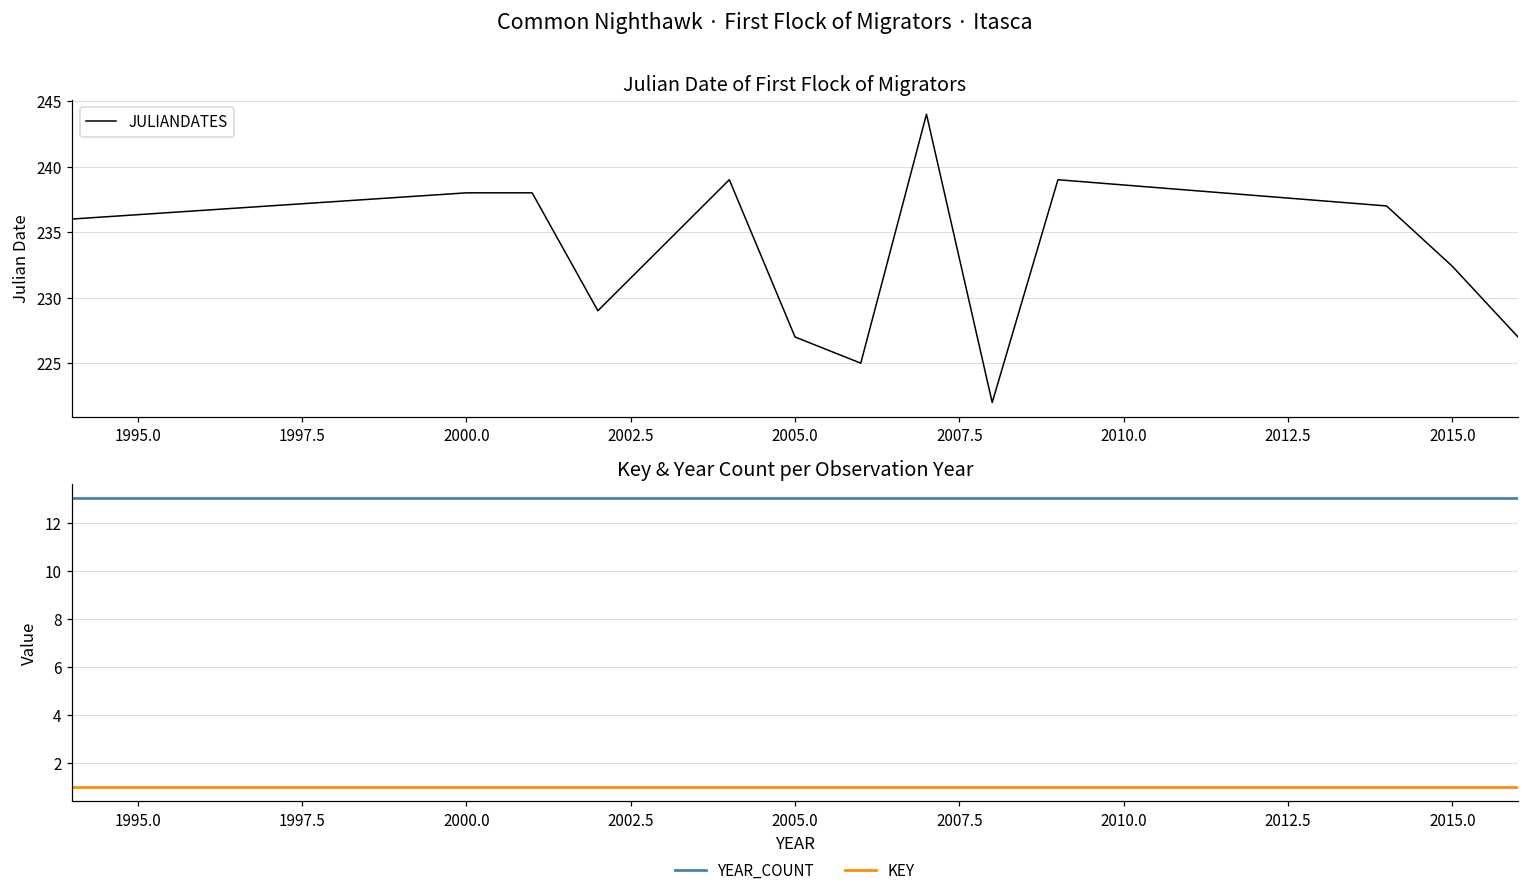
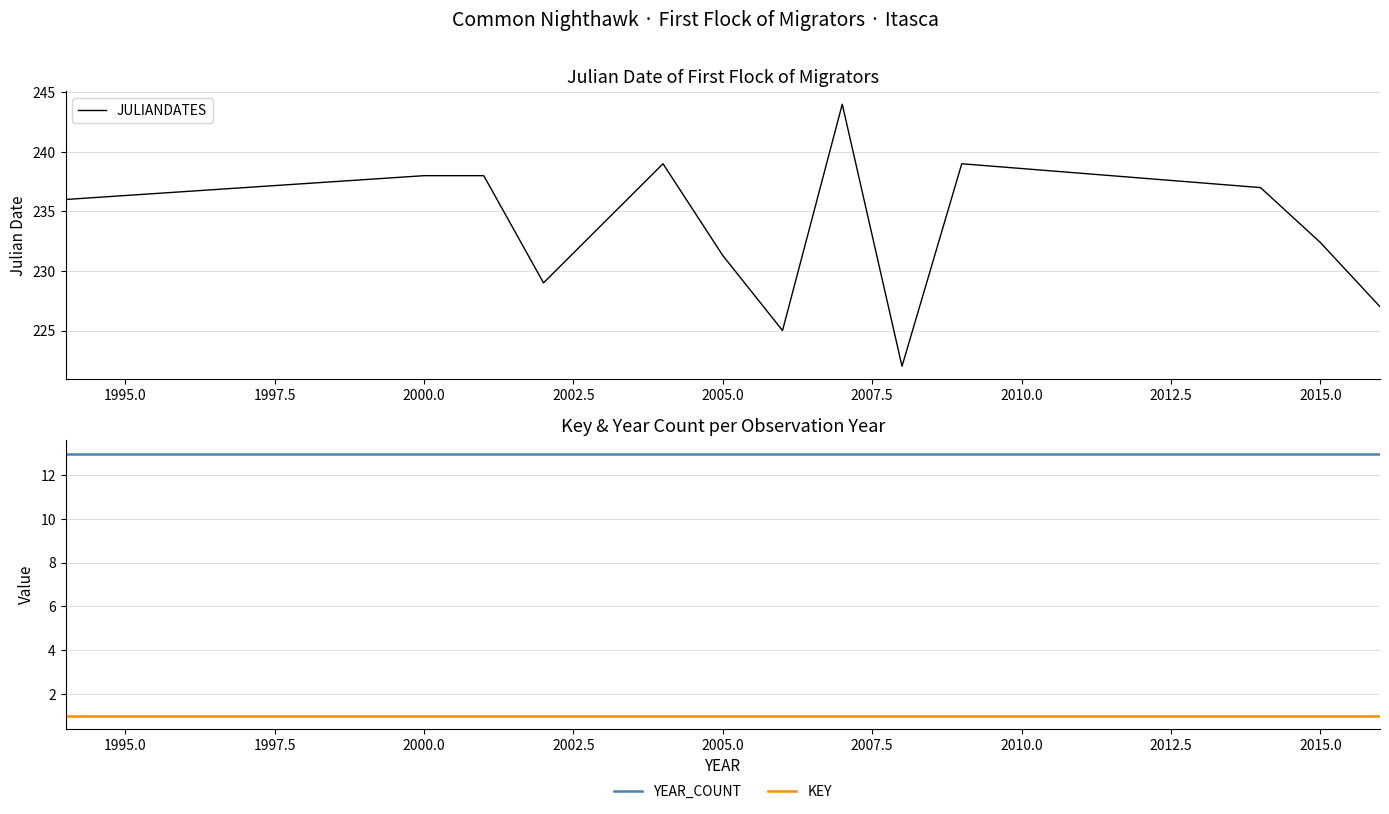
  {
    "Julian Date of First Flock of Migrators": {
      "2000.0": 238.0,
-     "2005.0": 227.0,
+     "2005.0": 231.3,
      "2015.0": 232.4
    },
    "Key & Year Count per Observation Year": {
      "YEAR_COUNT": {
        "2000.0": 13.0,
        "2005.0": 13.0,
        "2015.0": 13.0
      },
      "KEY": {
        "2000.0": 1.0,
        "2005.0": 1.0,
        "2015.0": 1.0
      }
    }
  }
